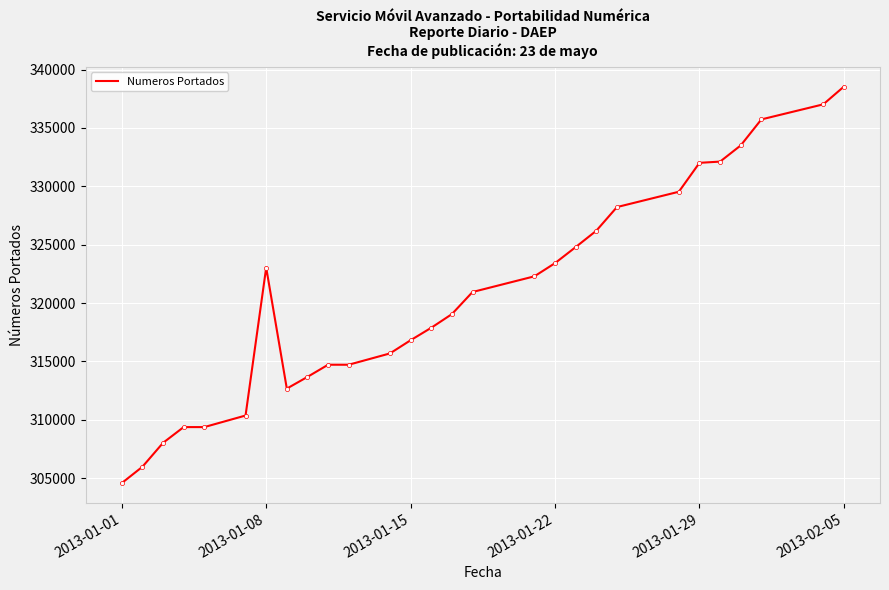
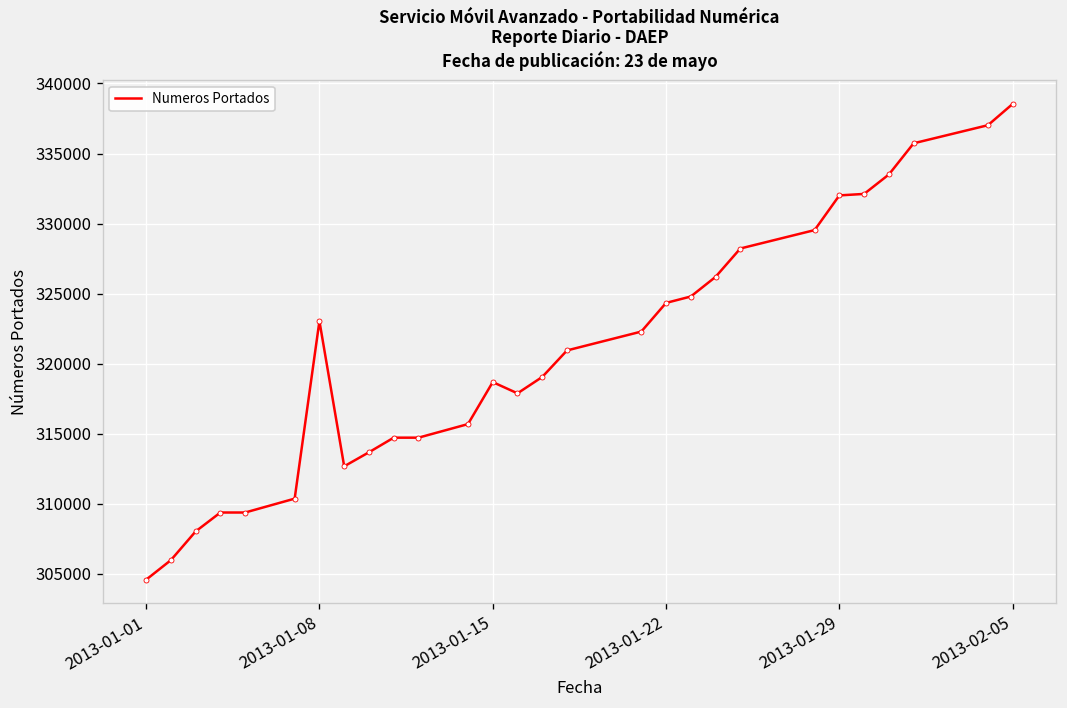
  {
    "2013-01-01": 304600,
    "2013-01-08": 323000,
-   "2013-01-15": 316800,
-   "2013-01-22": 323400,
+   "2013-01-15": 318700,
+   "2013-01-22": 324300,
    "2013-01-29": 332000,
    "2013-02-05": 338500
  }
